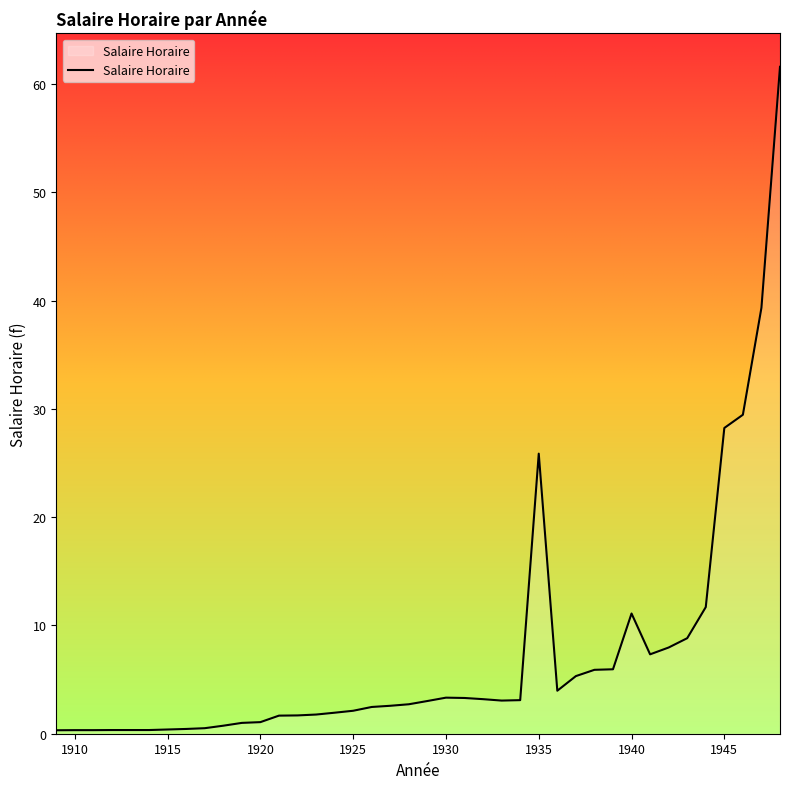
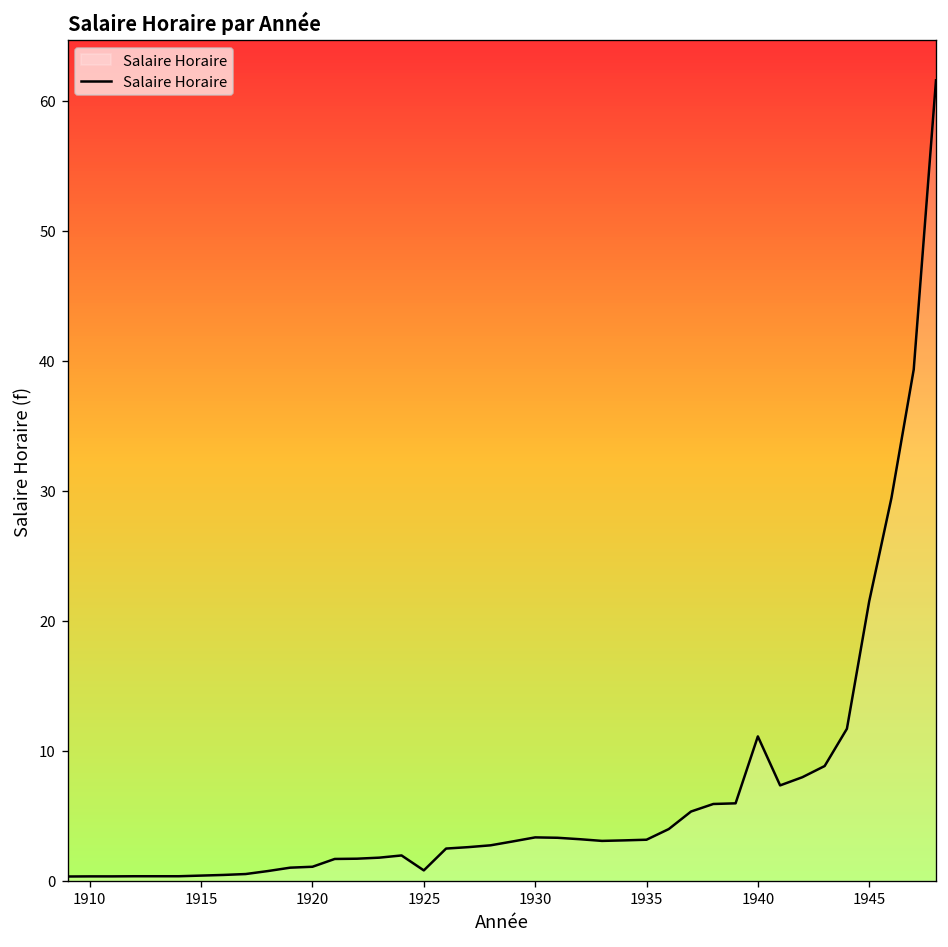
  {
    "1910": 0.3,
    "1915": 0.4,
    "1920": 1.1,
-   "1925": 2.1,
+   "1925": 0.8,
    "1930": 3.3,
-   "1935": 25.9,
+   "1935": 3.2,
    "1940": 11.1,
-   "1945": 28.2
+   "1945": 21.5
  }
